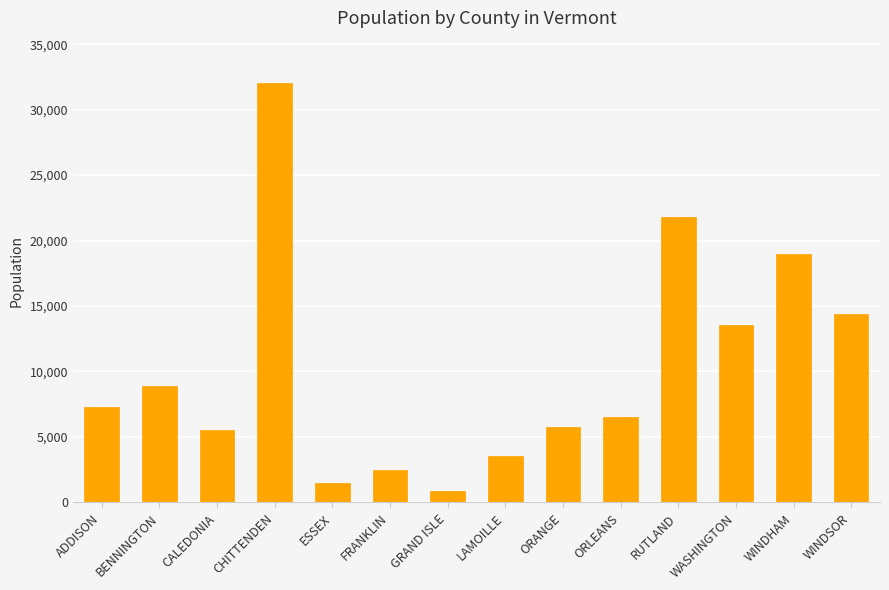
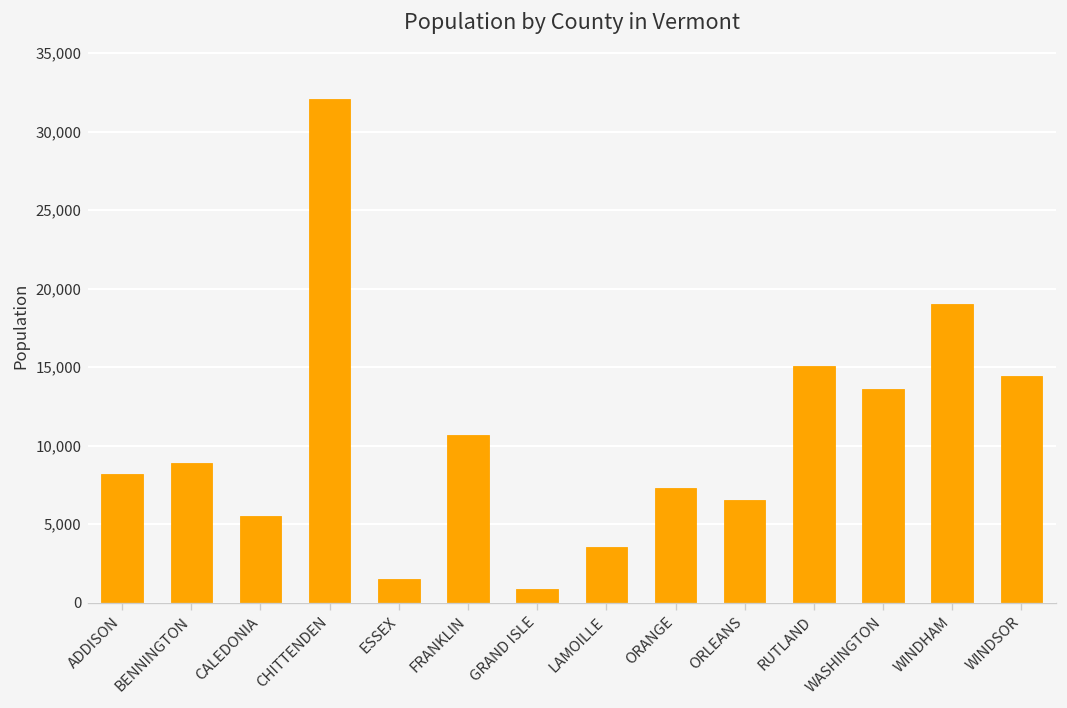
  {
-   "ADDISON": "7,300",
+   "ADDISON": "8,200",
    "BENNINGTON": "8,900",
    "CALEDONIA": "5,500",
    "CHITTENDEN": "32,100",
    "ESSEX": "1,500",
-   "FRANKLIN": "2,500",
+   "FRANKLIN": "10,700",
    "GRAND ISLE": "800",
    "LAMOILLE": "3,500",
-   "ORANGE": "5,700",
+   "ORANGE": "7,300",
    "ORLEANS": "6,500",
-   "RUTLAND": "21,800",
+   "RUTLAND": "15,100",
    "WASHINGTON": "13,600",
    "WINDHAM": "19,000",
    "WINDSOR": "14,400"
  }
